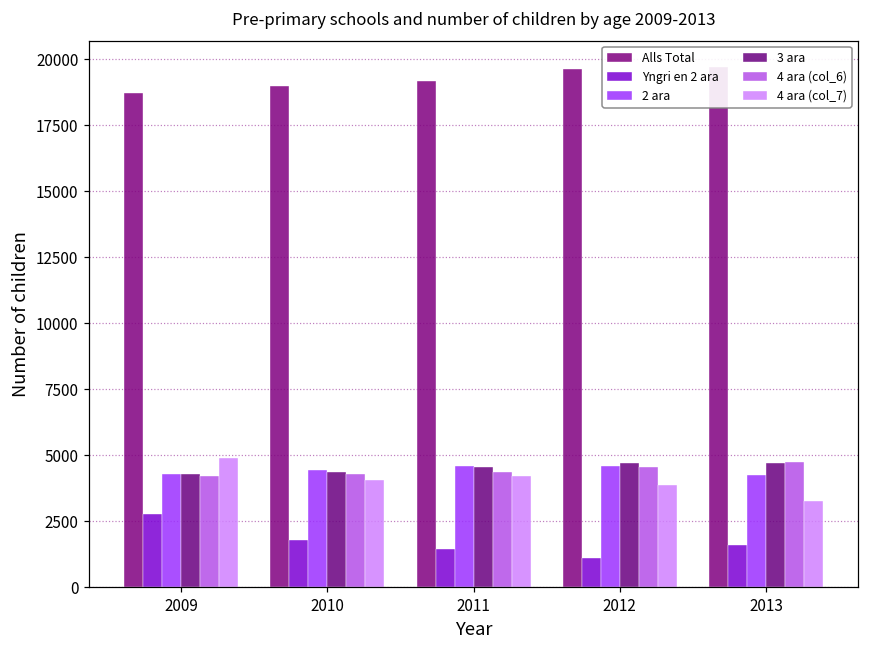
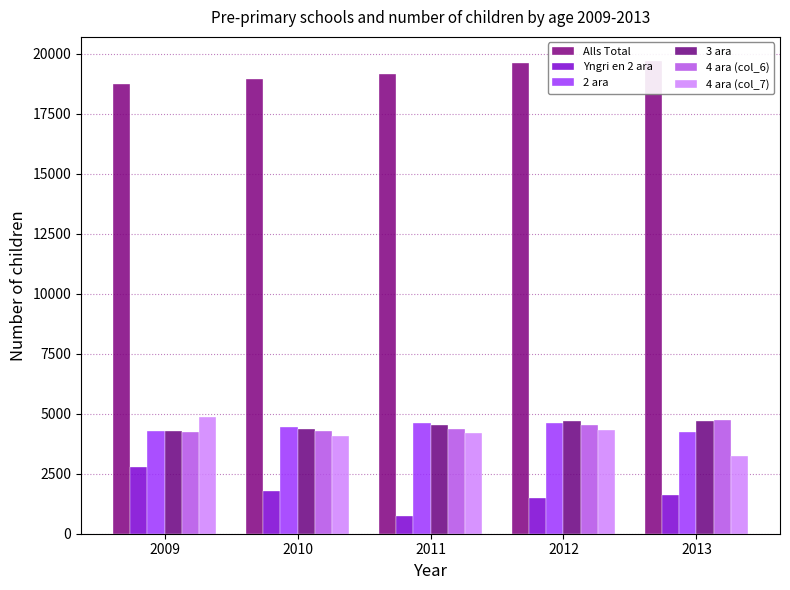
  {
    "Yngri en 2 ara": {
      "2009": 2800,
      "2010": 1800,
-     "2011": 1500,
-     "2012": 1100,
+     "2011": 800,
+     "2012": 1500,
      "2013": 1600
    },
    "4 ara (col_7)": {
      "2009": 4900,
      "2010": 4100,
      "2011": 4200,
-     "2012": 3900,
+     "2012": 4300,
      "2013": 3200
    }
  }
